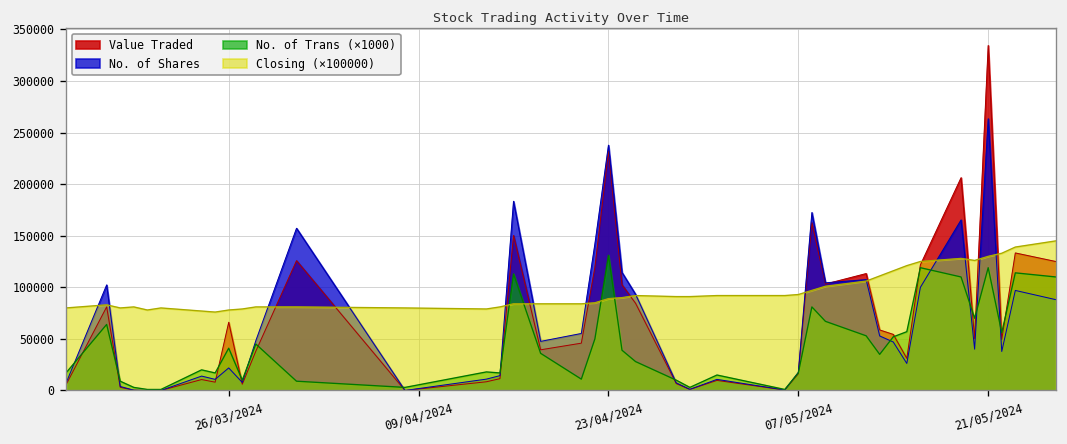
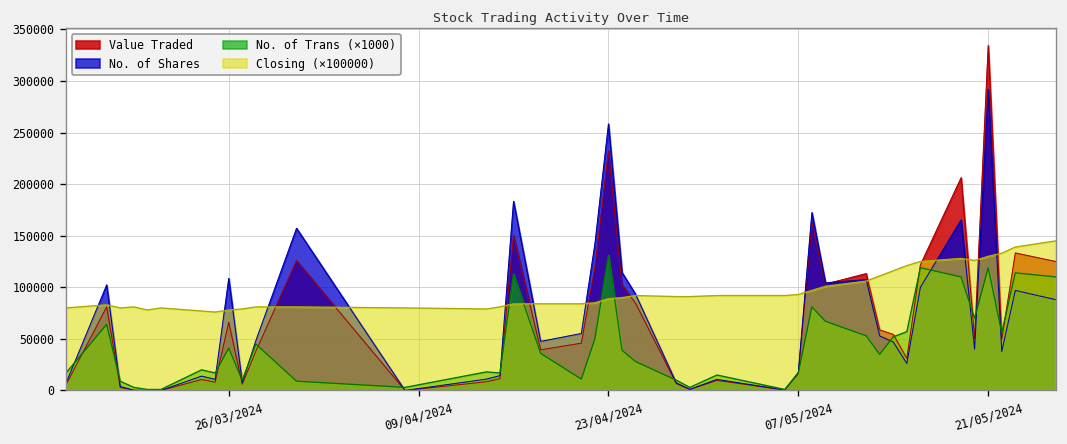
  {
    "Value Traded": {
      "26/03/2024": 70000,
      "23/04/2024": 230000,
      "21/05/2024": 330000
    },
    "No. of Shares": {
-     "26/03/2024": 20000,
-     "23/04/2024": 240000,
-     "21/05/2024": 260000
+     "26/03/2024": 110000,
+     "23/04/2024": 260000,
+     "21/05/2024": 290000
    },
    "No. of Trans (×1000)": {
      "26/03/2024": 40000,
      "23/04/2024": 130000,
      "21/05/2024": 120000
    },
    "Closing (×100000)": {
      "26/03/2024": 80000,
      "23/04/2024": 90000,
      "07/05/2024": 90000,
      "21/05/2024": 130000
    }
  }
